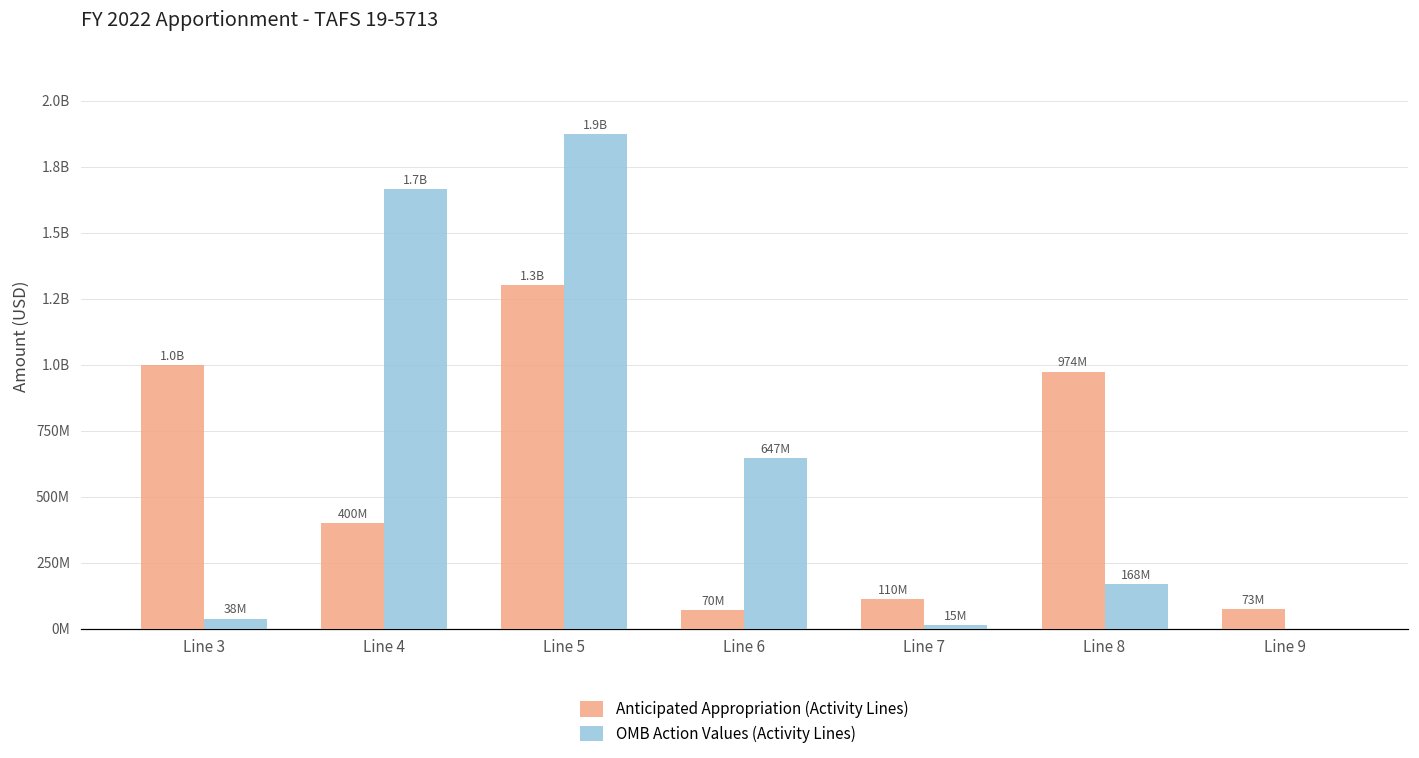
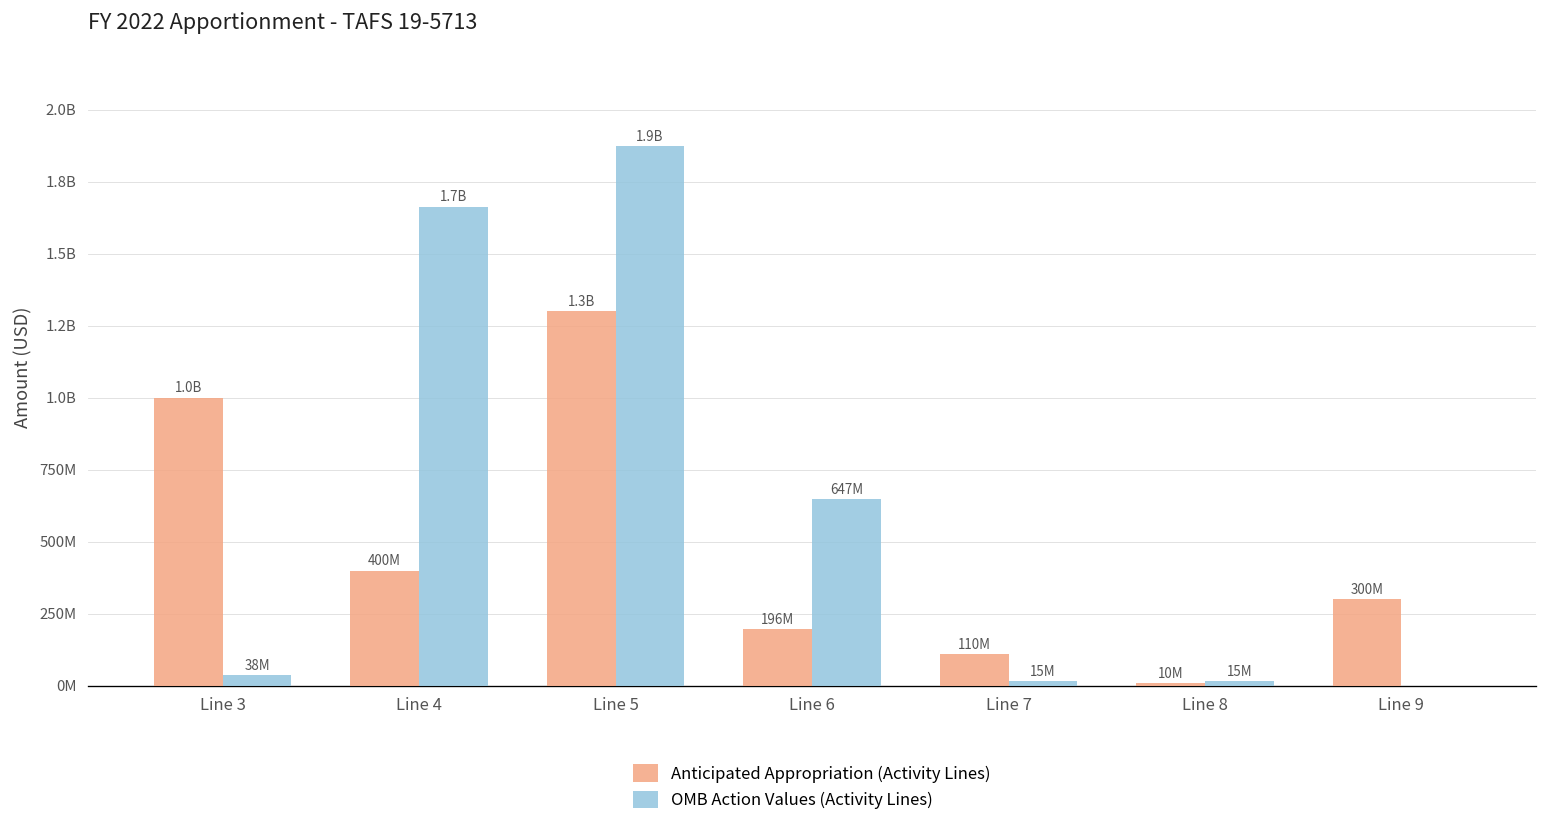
  {
    "Anticipated Appropriation (Activity Lines)": {
      "Line 3": "1.0B",
      "Line 4": "400M",
      "Line 5": "1.3B",
-     "Line 6": "70M",
+     "Line 6": "196M",
      "Line 7": "110M",
-     "Line 8": "974M",
-     "Line 9": "73M"
+     "Line 8": "10M",
+     "Line 9": "300M"
    },
    "OMB Action Values (Activity Lines)": {
      "Line 3": "38M",
      "Line 4": "1.7B",
      "Line 5": "1.9B",
      "Line 6": "647M",
      "Line 7": "15M",
-     "Line 8": "168M"
+     "Line 8": "15M"
    }
  }
